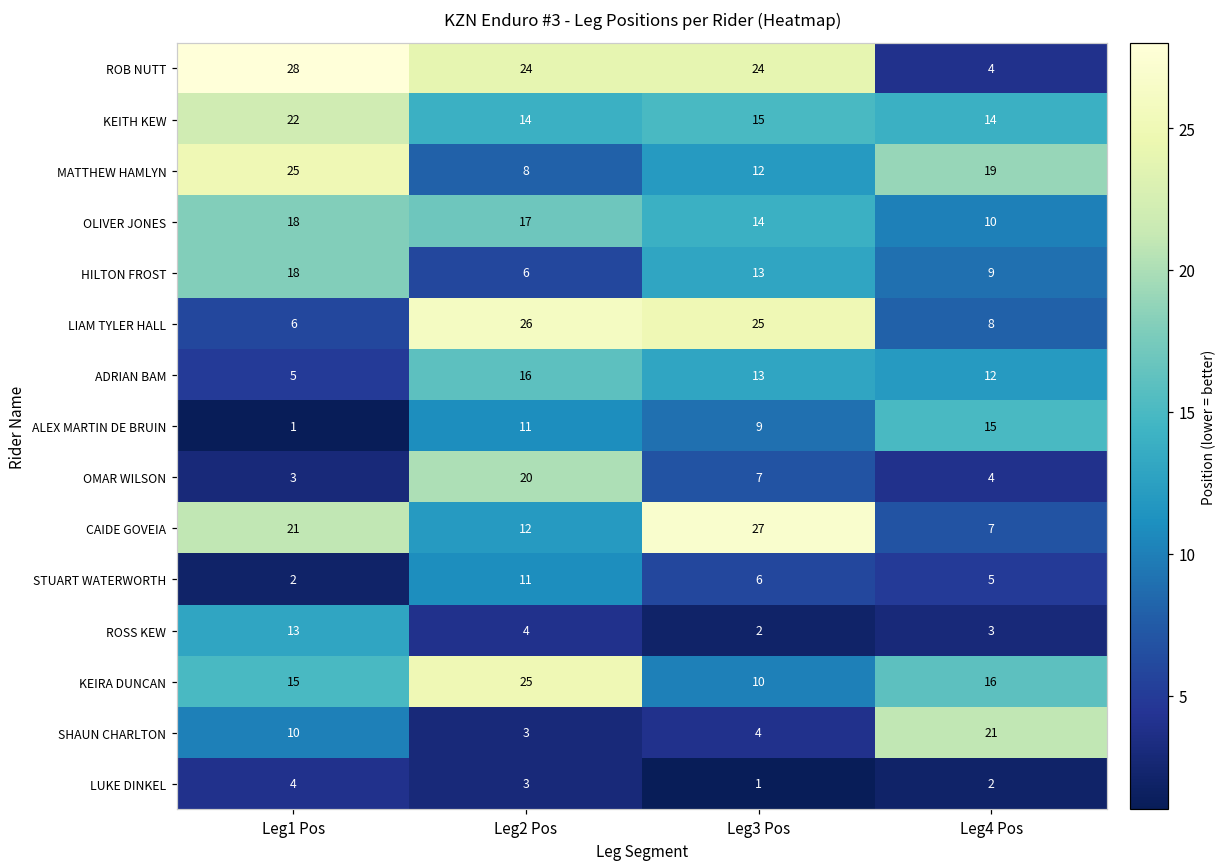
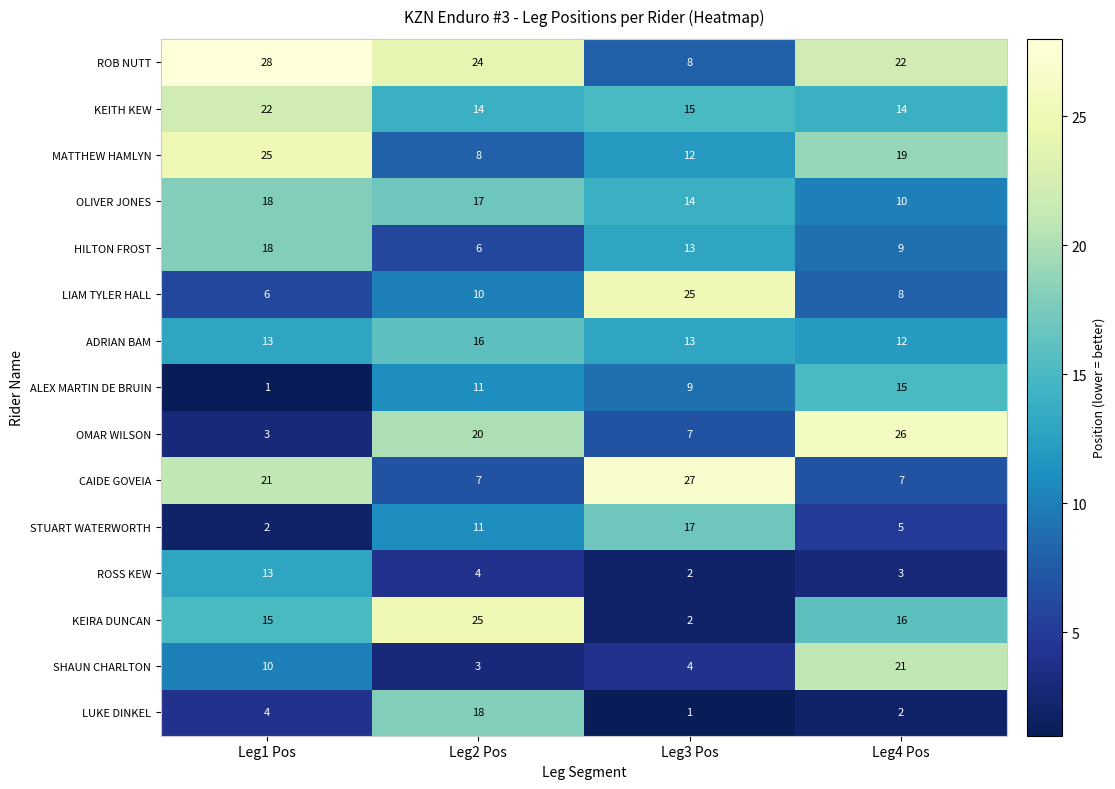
  {
    "ROB NUTT": {
      "Leg1 Pos": 28,
      "Leg2 Pos": 24,
-     "Leg3 Pos": 24,
-     "Leg4 Pos": 4
+     "Leg3 Pos": 8,
+     "Leg4 Pos": 22
    },
    "KEITH KEW": {
      "Leg1 Pos": 22,
      "Leg2 Pos": 14,
      "Leg3 Pos": 15,
      "Leg4 Pos": 14
    },
    "MATTHEW HAMLYN": {
      "Leg1 Pos": 25,
      "Leg2 Pos": 8,
      "Leg3 Pos": 12,
      "Leg4 Pos": 19
    },
    "OLIVER JONES": {
      "Leg1 Pos": 18,
      "Leg2 Pos": 17,
      "Leg3 Pos": 14,
      "Leg4 Pos": 10
    },
    "HILTON FROST": {
      "Leg1 Pos": 18,
      "Leg2 Pos": 6,
      "Leg3 Pos": 13,
      "Leg4 Pos": 9
    },
    "LIAM TYLER HALL": {
      "Leg1 Pos": 6,
-     "Leg2 Pos": 26,
+     "Leg2 Pos": 10,
      "Leg3 Pos": 25,
      "Leg4 Pos": 8
    },
    "ADRIAN BAM": {
-     "Leg1 Pos": 5,
+     "Leg1 Pos": 13,
      "Leg2 Pos": 16,
      "Leg3 Pos": 13,
      "Leg4 Pos": 12
    },
    "ALEX MARTIN DE BRUIN": {
      "Leg1 Pos": 1,
      "Leg2 Pos": 11,
      "Leg3 Pos": 9,
      "Leg4 Pos": 15
    },
    "OMAR WILSON": {
      "Leg1 Pos": 3,
      "Leg2 Pos": 20,
      "Leg3 Pos": 7,
-     "Leg4 Pos": 4
+     "Leg4 Pos": 26
    },
    "CAIDE GOVEIA": {
      "Leg1 Pos": 21,
-     "Leg2 Pos": 12,
+     "Leg2 Pos": 7,
      "Leg3 Pos": 27,
      "Leg4 Pos": 7
    },
    "STUART WATERWORTH": {
      "Leg1 Pos": 2,
      "Leg2 Pos": 11,
-     "Leg3 Pos": 6,
+     "Leg3 Pos": 17,
      "Leg4 Pos": 5
    },
    "ROSS KEW": {
      "Leg1 Pos": 13,
      "Leg2 Pos": 4,
      "Leg3 Pos": 2,
      "Leg4 Pos": 3
    },
    "KEIRA DUNCAN": {
      "Leg1 Pos": 15,
      "Leg2 Pos": 25,
-     "Leg3 Pos": 10,
+     "Leg3 Pos": 2,
      "Leg4 Pos": 16
    },
    "SHAUN CHARLTON": {
      "Leg1 Pos": 10,
      "Leg2 Pos": 3,
      "Leg3 Pos": 4,
      "Leg4 Pos": 21
    },
    "LUKE DINKEL": {
      "Leg1 Pos": 4,
-     "Leg2 Pos": 3,
+     "Leg2 Pos": 18,
      "Leg3 Pos": 1,
      "Leg4 Pos": 2
    }
  }
